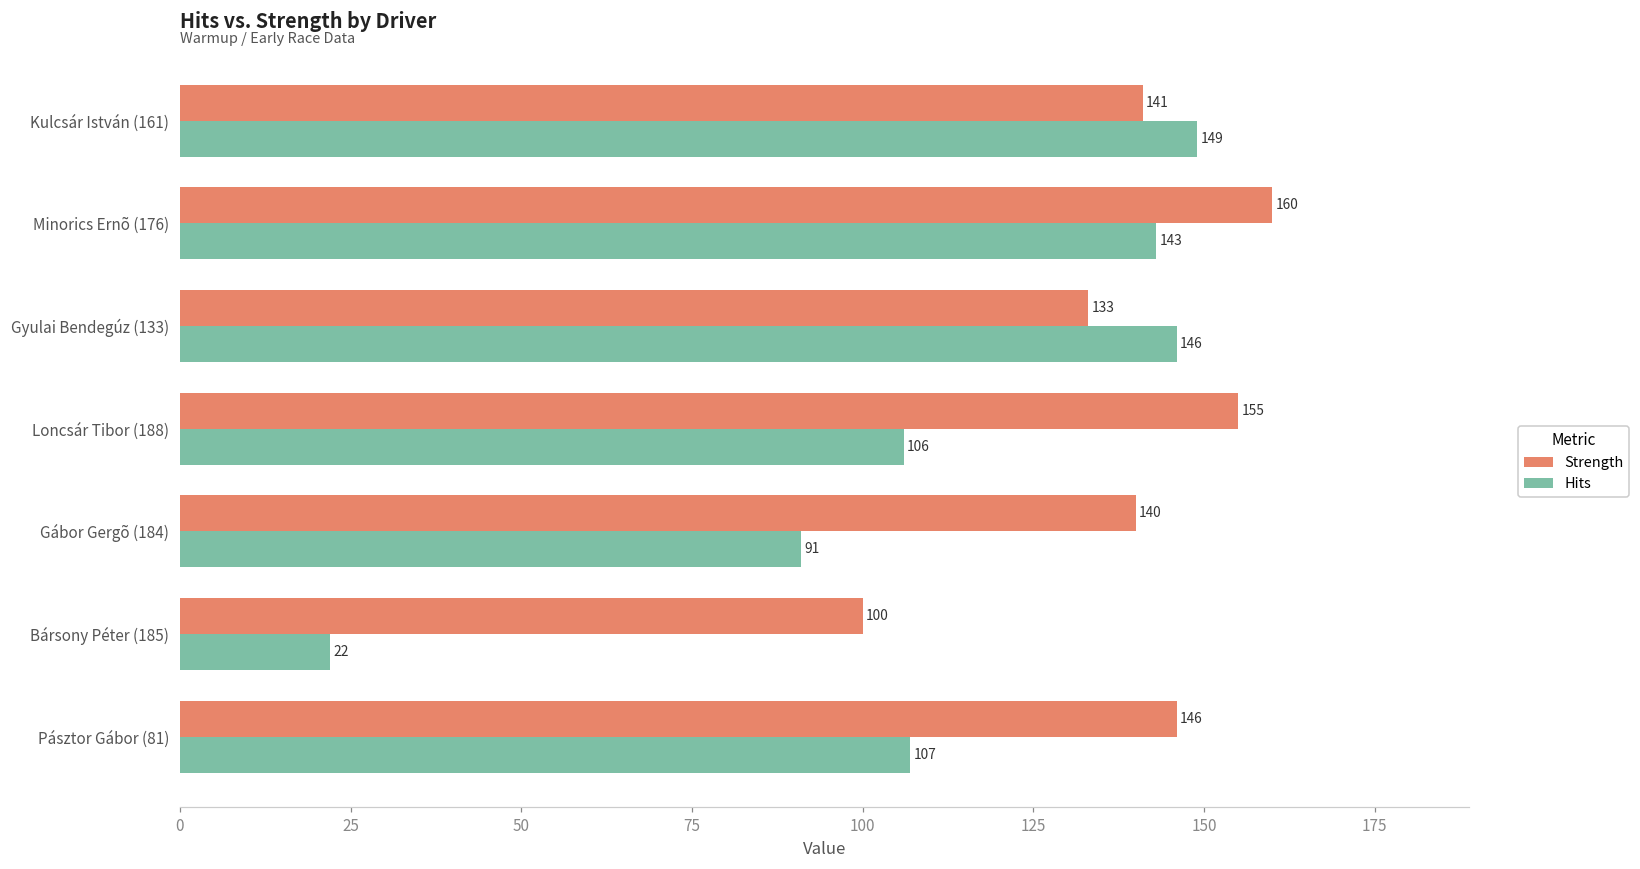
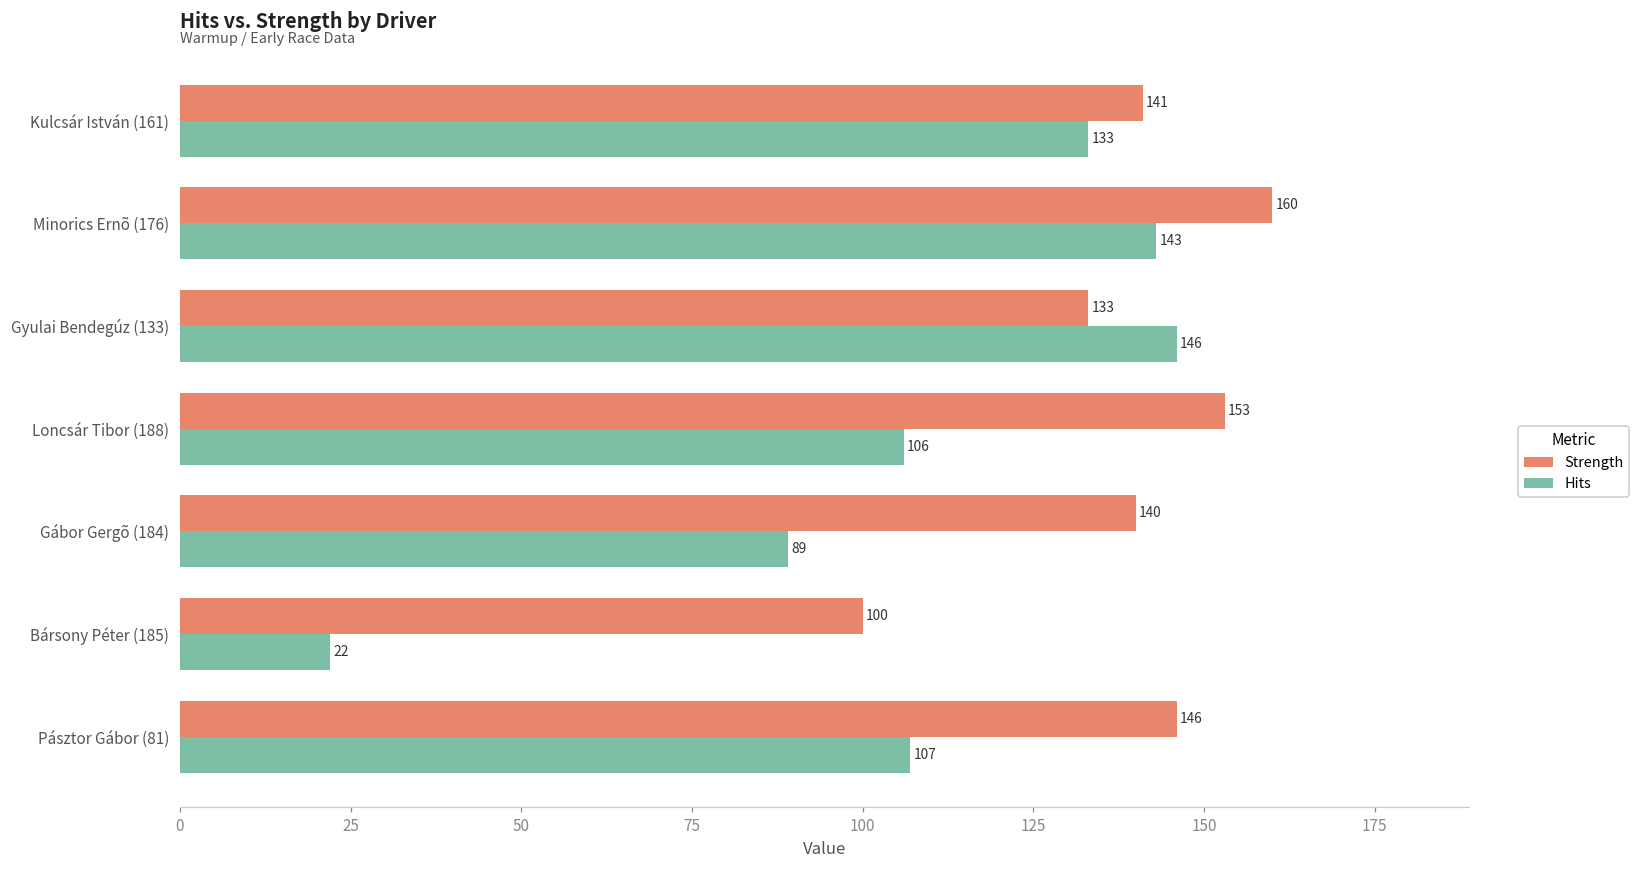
  {
    "Strength": {
      "Kulcsár István (161)": 141,
      "Minorics Ernõ (176)": 160,
      "Gyulai Bendegúz (133)": 133,
-     "Loncsár Tibor (188)": 155,
+     "Loncsár Tibor (188)": 153,
      "Gábor Gergõ (184)": 140,
      "Bársony Péter (185)": 100,
      "Pásztor Gábor (81)": 146
    },
    "Hits": {
-     "Kulcsár István (161)": 149,
+     "Kulcsár István (161)": 133,
      "Minorics Ernõ (176)": 143,
      "Gyulai Bendegúz (133)": 146,
      "Loncsár Tibor (188)": 106,
-     "Gábor Gergõ (184)": 91,
+     "Gábor Gergõ (184)": 89,
      "Bársony Péter (185)": 22,
      "Pásztor Gábor (81)": 107
    }
  }
